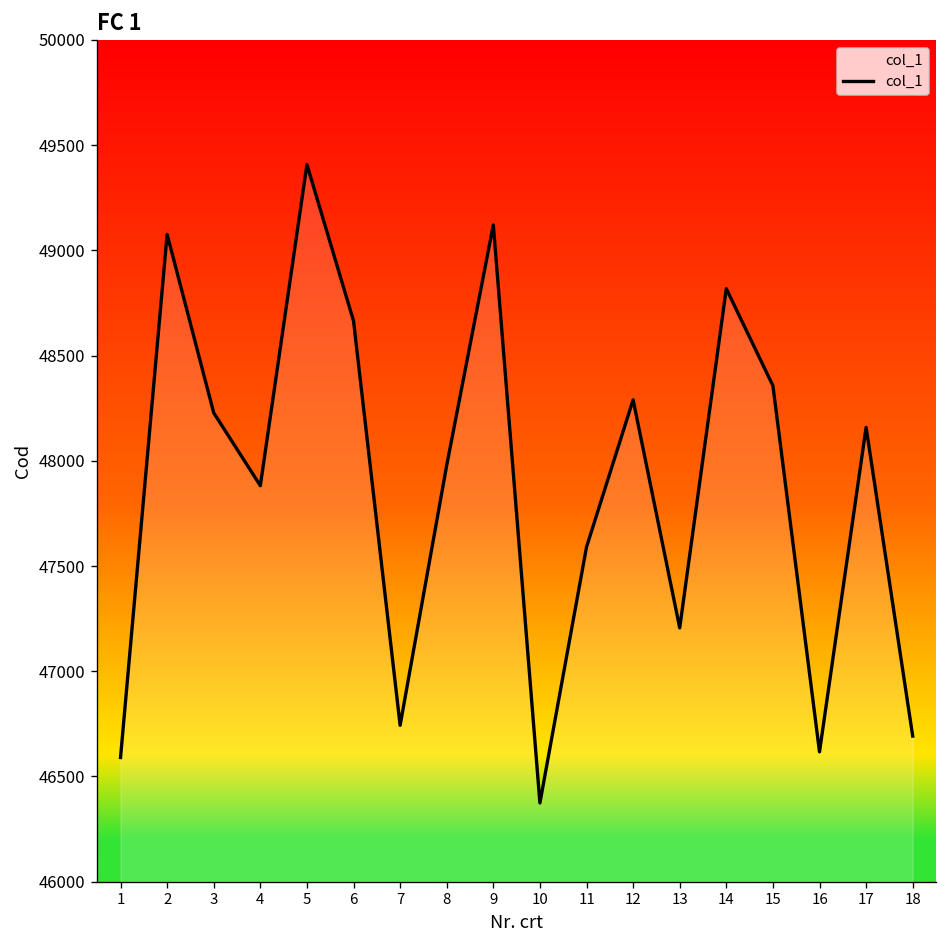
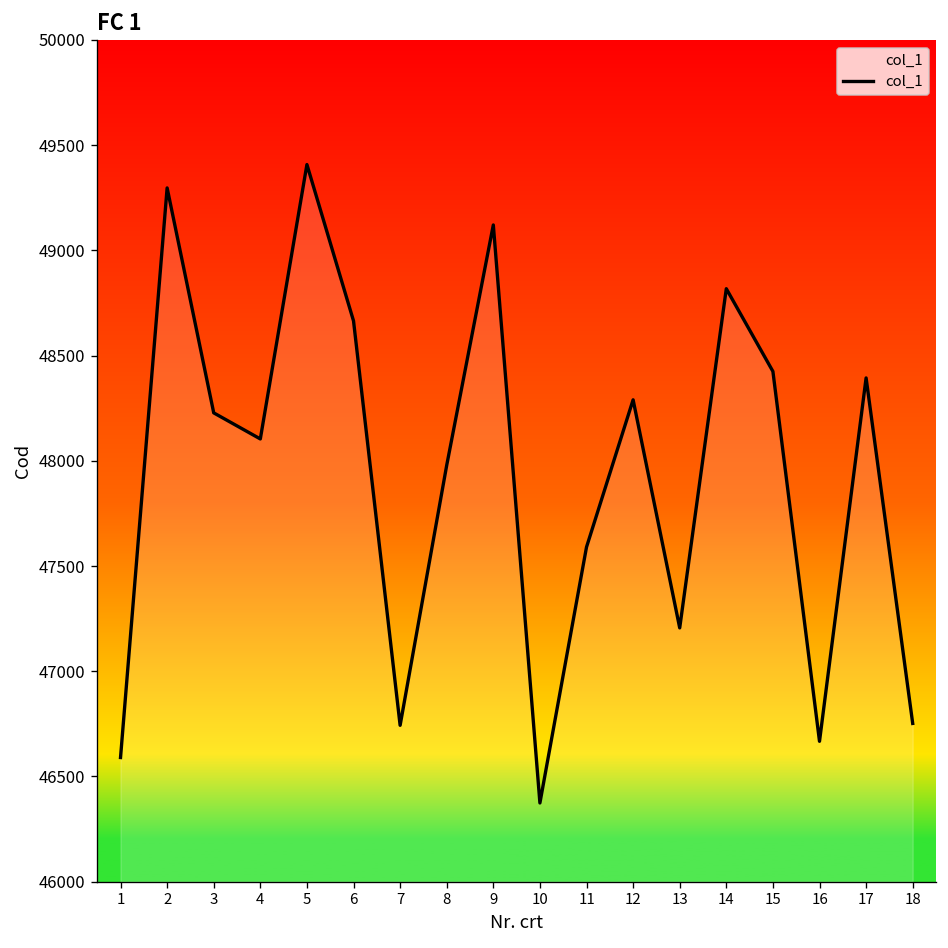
  {
    "1": 46590,
-   "2": 49080,
+   "2": 49300,
    "3": 48230,
-   "4": 47880,
+   "4": 48100,
    "5": 49410,
    "6": 48670,
    "7": 46740,
    "8": 47980,
    "9": 49120,
    "10": 46370,
    "11": 47590,
    "12": 48290,
    "13": 47210,
    "14": 48820,
-   "15": 48360,
-   "16": 46620,
-   "17": 48160,
-   "18": 46690
+   "15": 48430,
+   "16": 46670,
+   "17": 48390,
+   "18": 46750
  }
